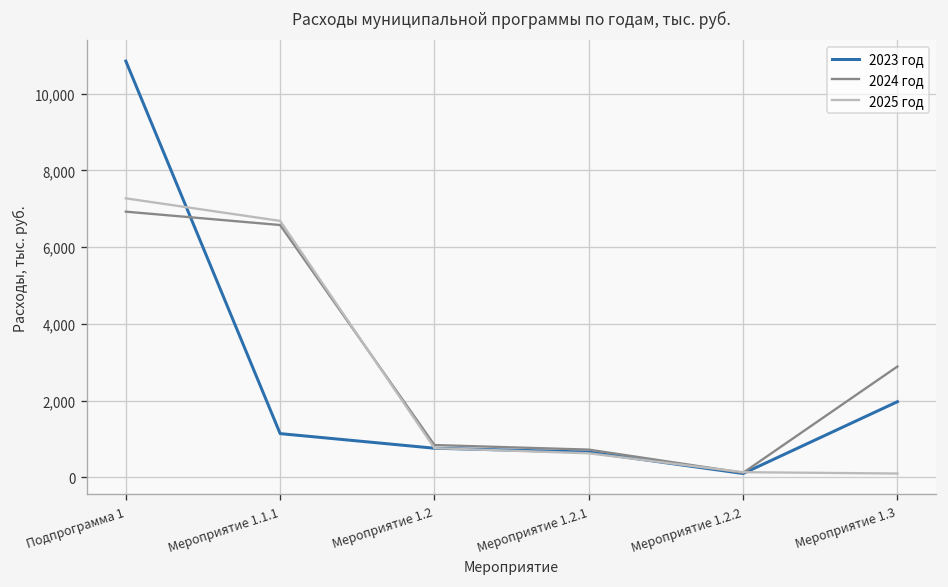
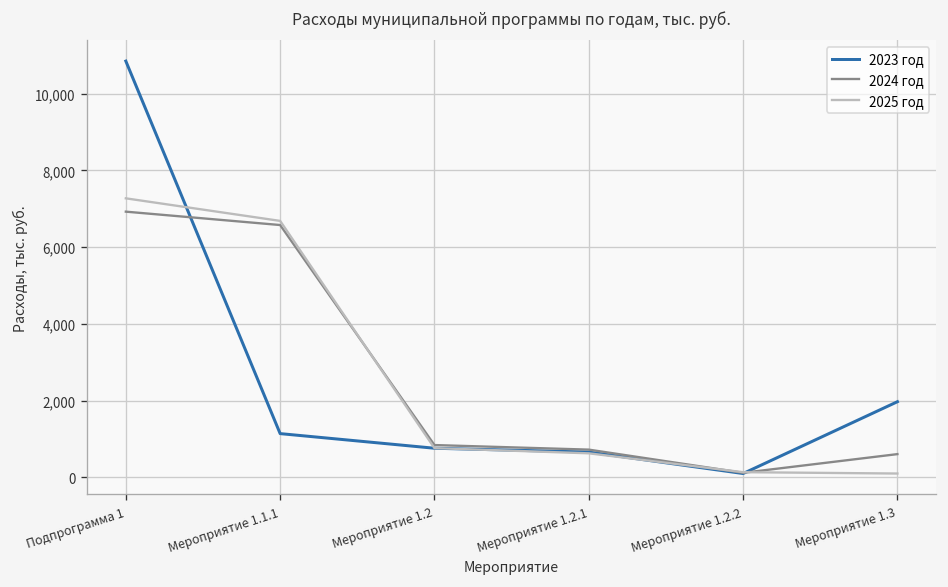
  {
    "2023 год": {
      "Подпрограмма 1": "10,900",
      "Мероприятие 1.1.1": "1,100",
      "Мероприятие 1.3": "2,000"
    },
    "2024 год": {
      "Подпрограмма 1": "6,900",
      "Мероприятие 1.1.1": "6,600",
      "Мероприятие 1.2": "800",
-     "Мероприятие 1.3": "2,900"
+     "Мероприятие 1.3": "600"
    },
    "2025 год": {
      "Подпрограмма 1": "7,300",
      "Мероприятие 1.1.1": "6,700",
      "Мероприятие 1.3": "100"
    }
  }
